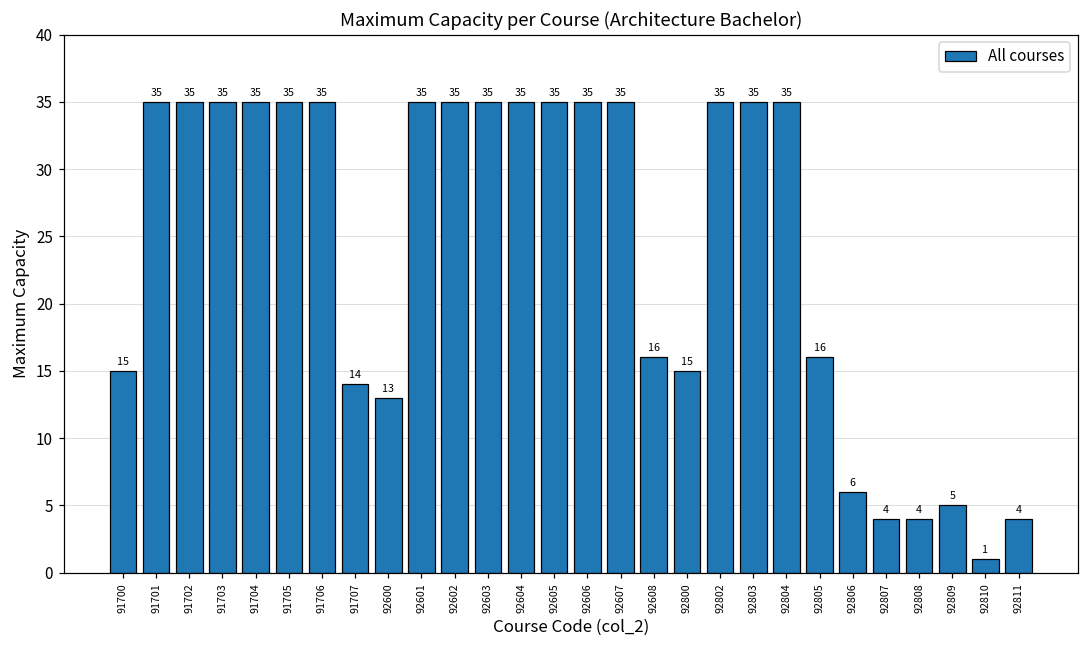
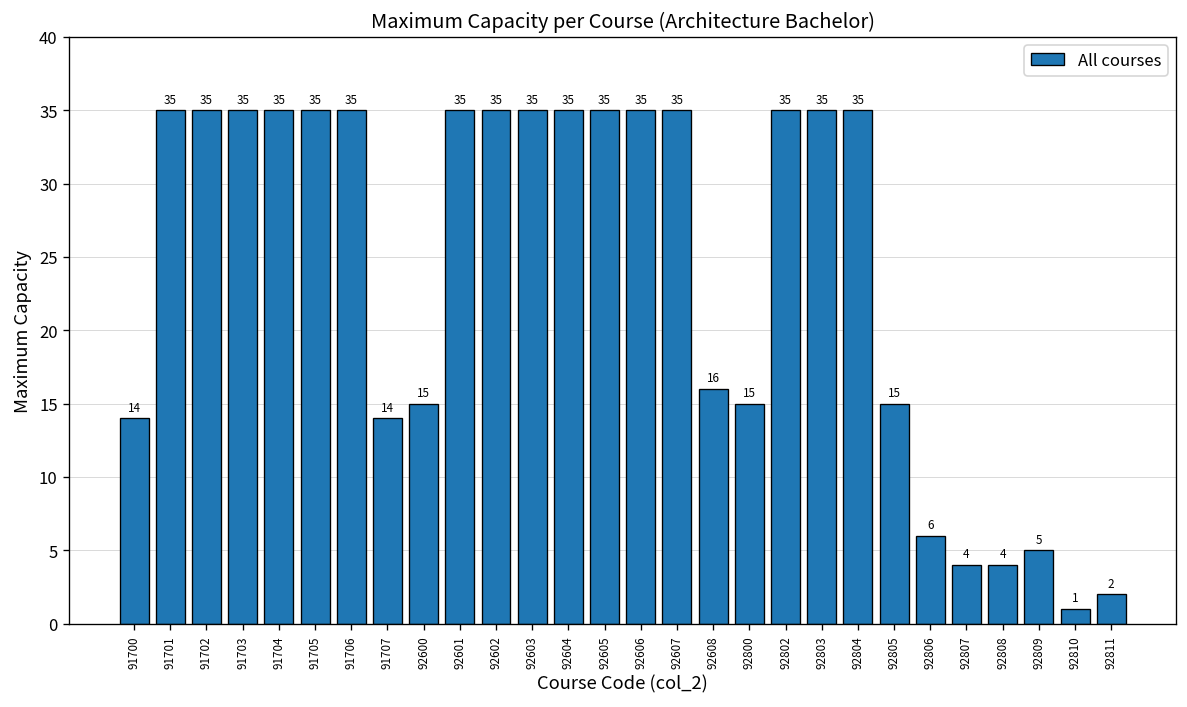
  {
-   "91700": 15,
+   "91700": 14,
    "91701": 35,
    "91702": 35,
    "91703": 35,
    "91704": 35,
    "91705": 35,
    "91706": 35,
    "91707": 14,
-   "92600": 13,
+   "92600": 15,
    "92601": 35,
    "92602": 35,
    "92603": 35,
    "92604": 35,
    "92605": 35,
    "92606": 35,
    "92607": 35,
    "92608": 16,
    "92800": 15,
    "92802": 35,
    "92803": 35,
    "92804": 35,
-   "92805": 16,
+   "92805": 15,
    "92806": 6,
    "92807": 4,
    "92808": 4,
    "92809": 5,
    "92810": 1,
-   "92811": 4
+   "92811": 2
  }
